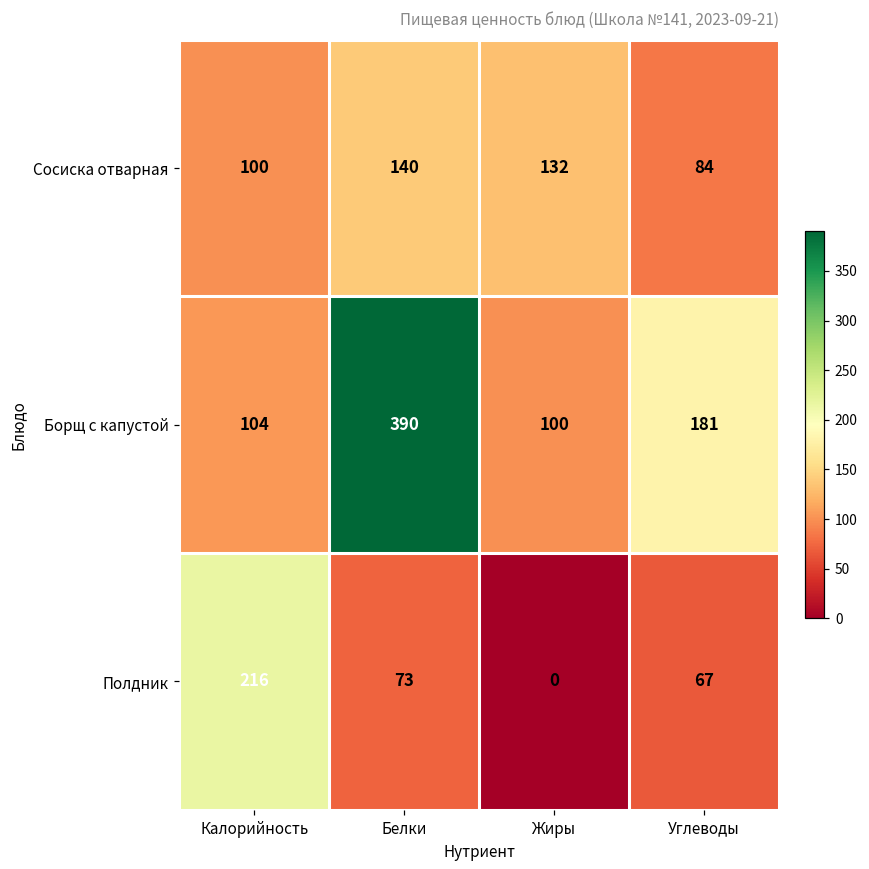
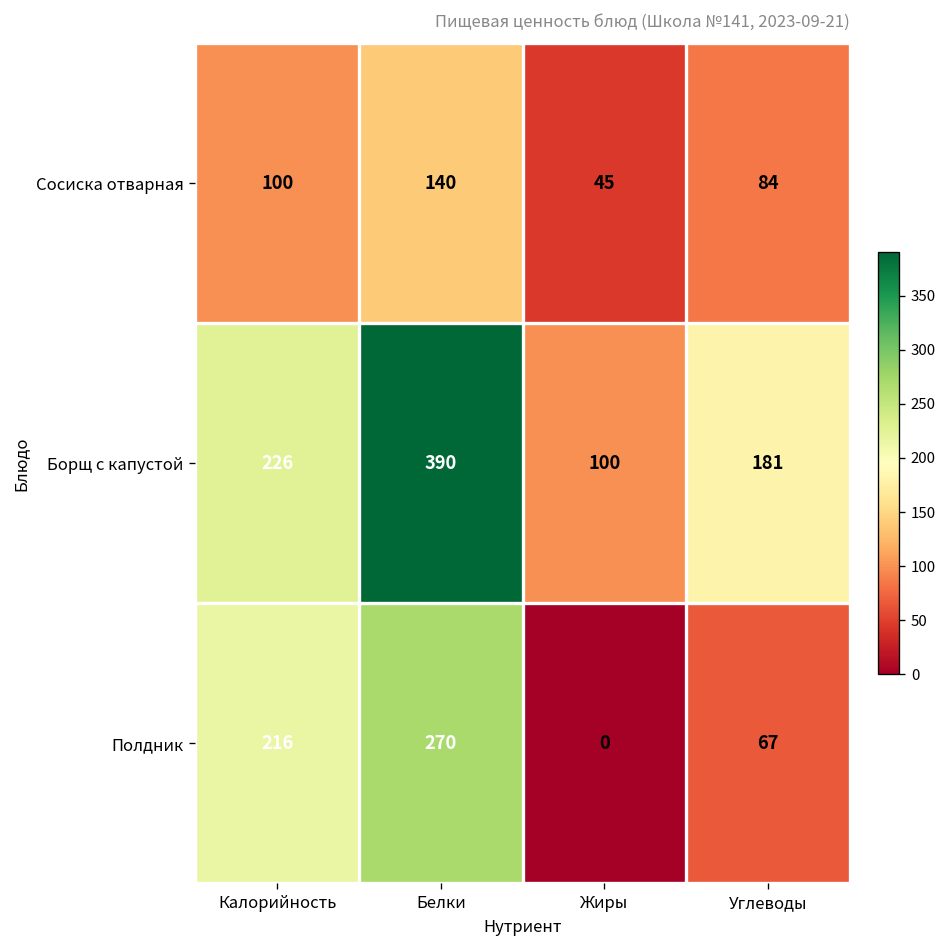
  {
    "Сосиска отварная": {
      "Калорийность": 100,
      "Белки": 140,
-     "Жиры": 132,
+     "Жиры": 45,
      "Углеводы": 84
    },
    "Борщ с капустой": {
-     "Калорийность": 104,
+     "Калорийность": 226,
      "Белки": 390,
      "Жиры": 100,
      "Углеводы": 181
    },
    "Полдник": {
      "Калорийность": 216,
-     "Белки": 73,
+     "Белки": 270,
      "Жиры": 0,
      "Углеводы": 67
    }
  }
